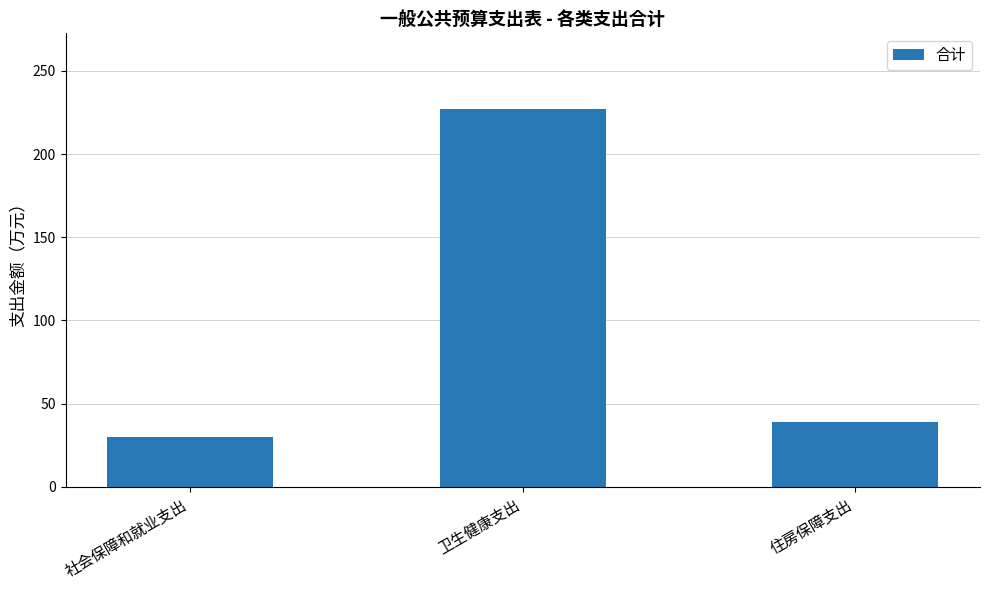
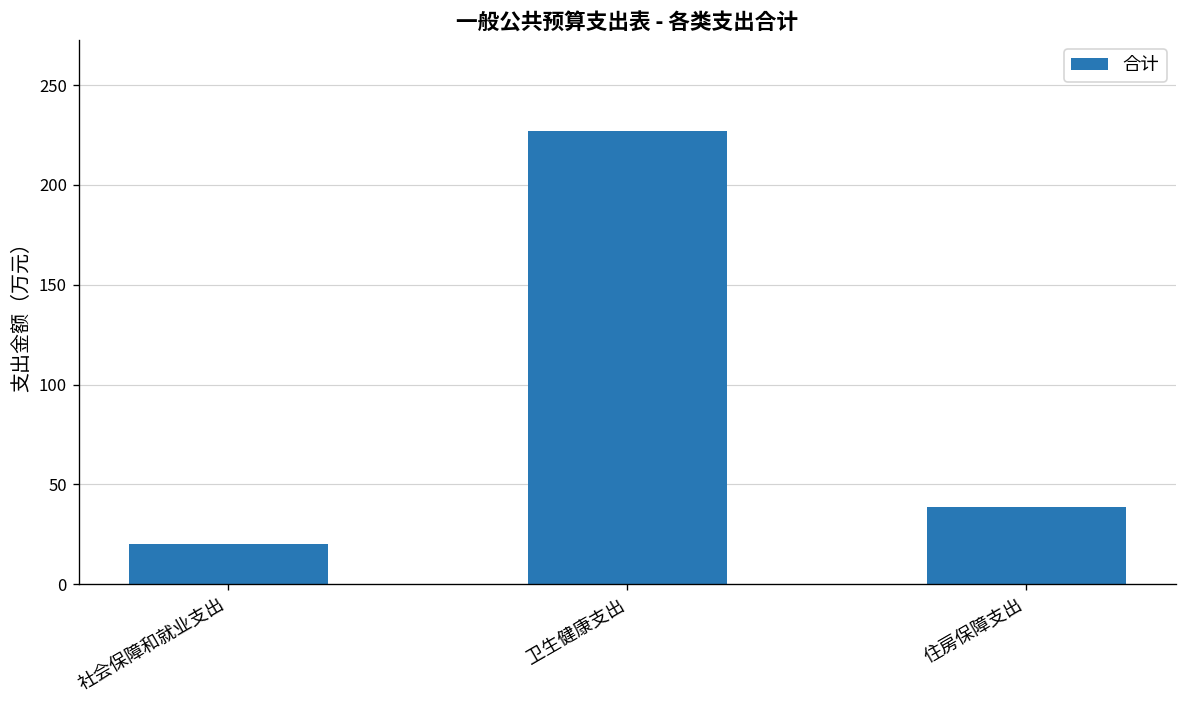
  {
-   "社会保障和就业支出": 30,
+   "社会保障和就业支出": 20,
    "卫生健康支出": 227,
    "住房保障支出": 39
  }
